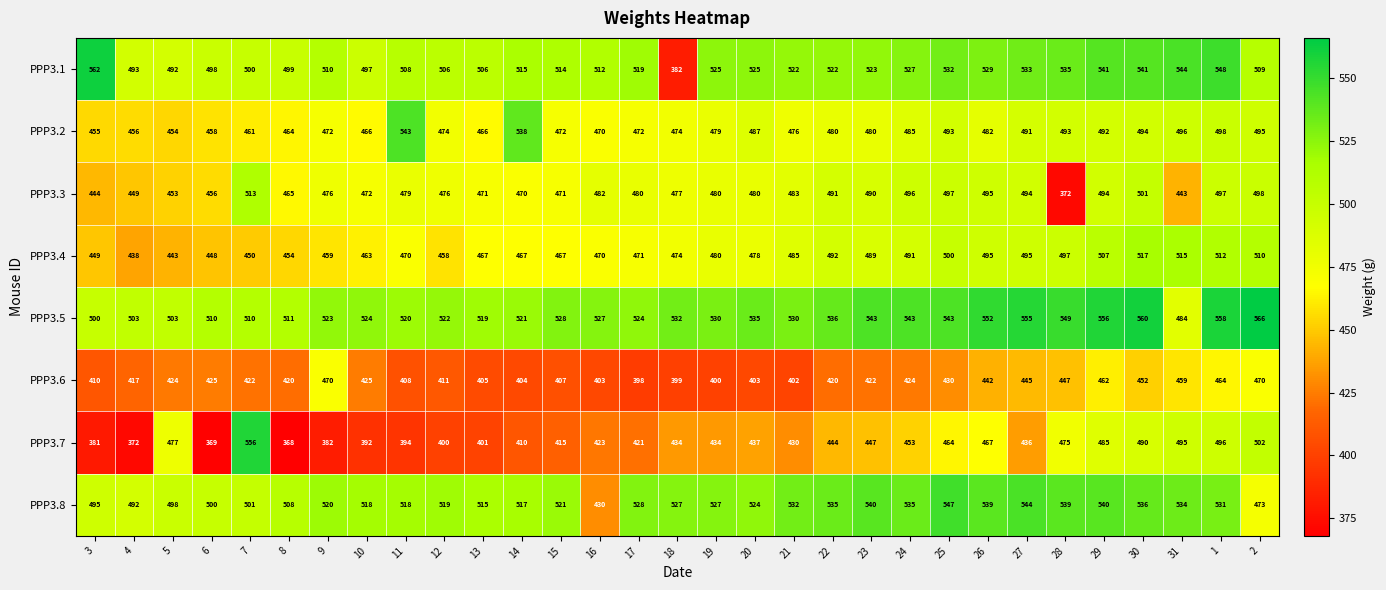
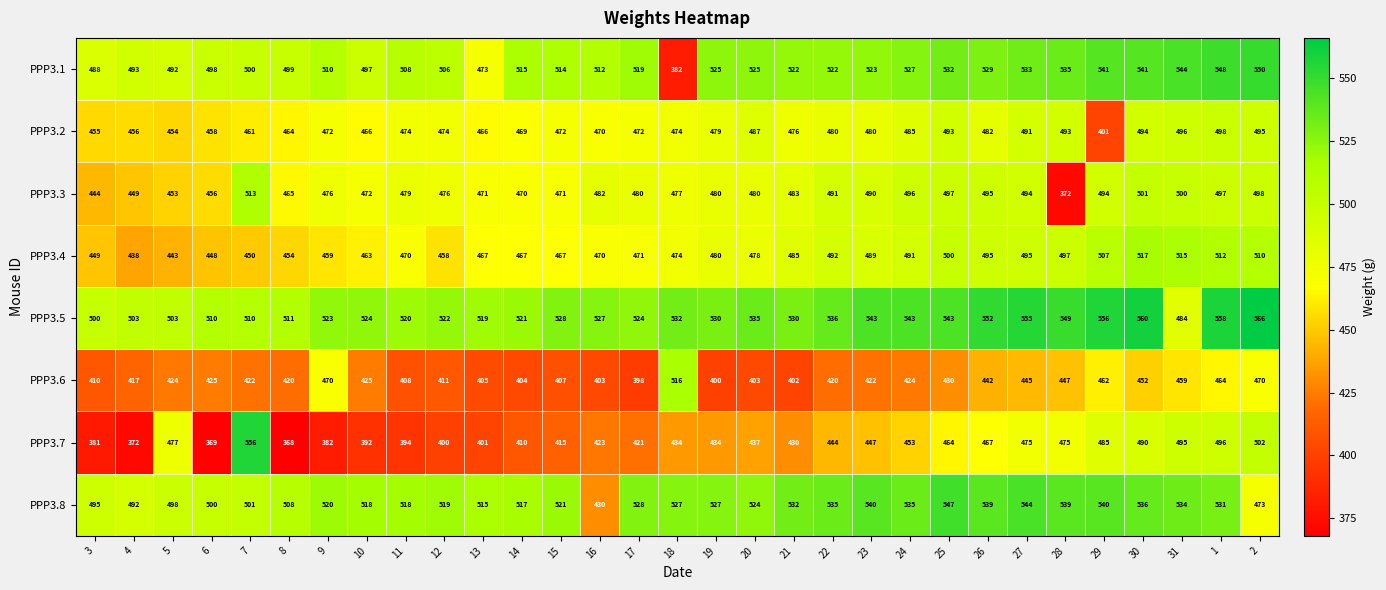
  {
    "PPP3.1": {
-     "3": 562,
+     "3": 488,
      "4": 493,
      "5": 492,
      "6": 498,
      "7": 500,
      "8": 499,
      "9": 510,
      "10": 497,
      "11": 508,
      "12": 506,
-     "13": 506,
+     "13": 473,
      "14": 515,
      "15": 514,
      "16": 512,
      "17": 519,
      "18": 382,
      "19": 525,
      "20": 525,
      "21": 522,
      "22": 522,
      "23": 523,
      "24": 527,
      "25": 532,
      "26": 529,
      "27": 533,
      "28": 535,
      "29": 541,
      "30": 541,
      "31": 544,
      "1": 548,
-     "2": 509
+     "2": 550
    },
    "PPP3.2": {
      "3": 455,
      "4": 456,
      "5": 454,
      "6": 458,
      "7": 461,
      "8": 464,
      "9": 472,
      "10": 466,
-     "11": 543,
+     "11": 474,
      "12": 474,
      "13": 466,
-     "14": 538,
+     "14": 469,
      "15": 472,
      "16": 470,
      "17": 472,
      "18": 474,
      "19": 479,
      "20": 487,
      "21": 476,
      "22": 480,
      "23": 480,
      "24": 485,
      "25": 493,
      "26": 482,
      "27": 491,
      "28": 493,
-     "29": 492,
+     "29": 401,
      "30": 494,
      "31": 496,
      "1": 498,
      "2": 495
    },
    "PPP3.3": {
      "3": 444,
      "4": 449,
      "5": 453,
      "6": 456,
      "7": 513,
      "8": 465,
      "9": 476,
      "10": 472,
      "11": 479,
      "12": 476,
      "13": 471,
      "14": 470,
      "15": 471,
      "16": 482,
      "17": 480,
      "18": 477,
      "19": 480,
      "20": 480,
      "21": 483,
      "22": 491,
      "23": 490,
      "24": 496,
      "25": 497,
      "26": 495,
      "27": 494,
      "28": 372,
      "29": 494,
      "30": 501,
-     "31": 443,
+     "31": 500,
      "1": 497,
      "2": 498
    },
    "PPP3.6": {
      "3": 410,
      "4": 417,
      "5": 424,
      "6": 425,
      "7": 422,
      "8": 420,
      "9": 470,
      "10": 425,
      "11": 408,
      "12": 411,
      "13": 405,
      "14": 404,
      "15": 407,
      "16": 403,
      "17": 398,
-     "18": 399,
+     "18": 516,
      "19": 400,
      "20": 403,
      "21": 402,
      "22": 420,
      "23": 422,
      "24": 424,
      "25": 430,
      "26": 442,
      "27": 445,
      "28": 447,
      "29": 462,
      "30": 452,
      "31": 459,
      "1": 464,
      "2": 470
    },
    "PPP3.7": {
      "3": 381,
      "4": 372,
      "5": 477,
      "6": 369,
      "7": 556,
      "8": 368,
      "9": 382,
      "10": 392,
      "11": 394,
      "12": 400,
      "13": 401,
      "14": 410,
      "15": 415,
      "16": 423,
      "17": 421,
      "18": 434,
      "19": 434,
      "20": 437,
      "21": 430,
      "22": 444,
      "23": 447,
      "24": 453,
      "25": 464,
      "26": 467,
-     "27": 436,
+     "27": 475,
      "28": 475,
      "29": 485,
      "30": 490,
      "31": 495,
      "1": 496,
      "2": 502
    }
  }
